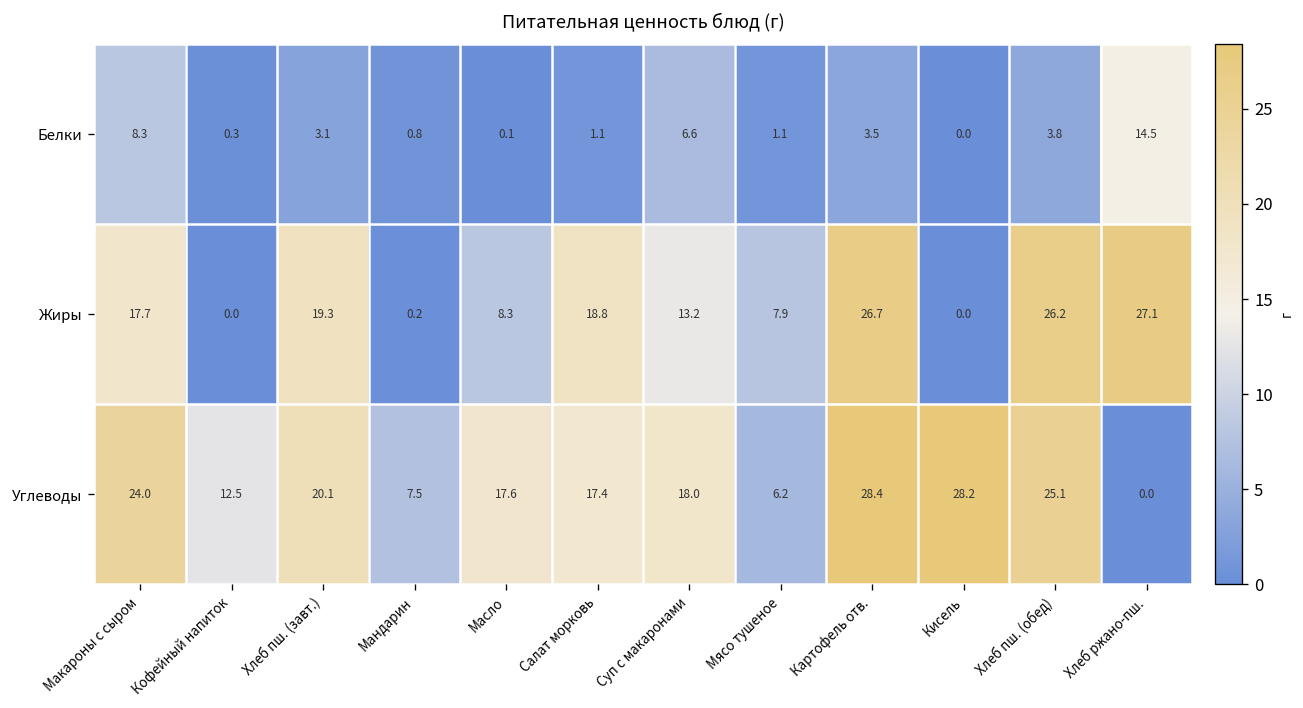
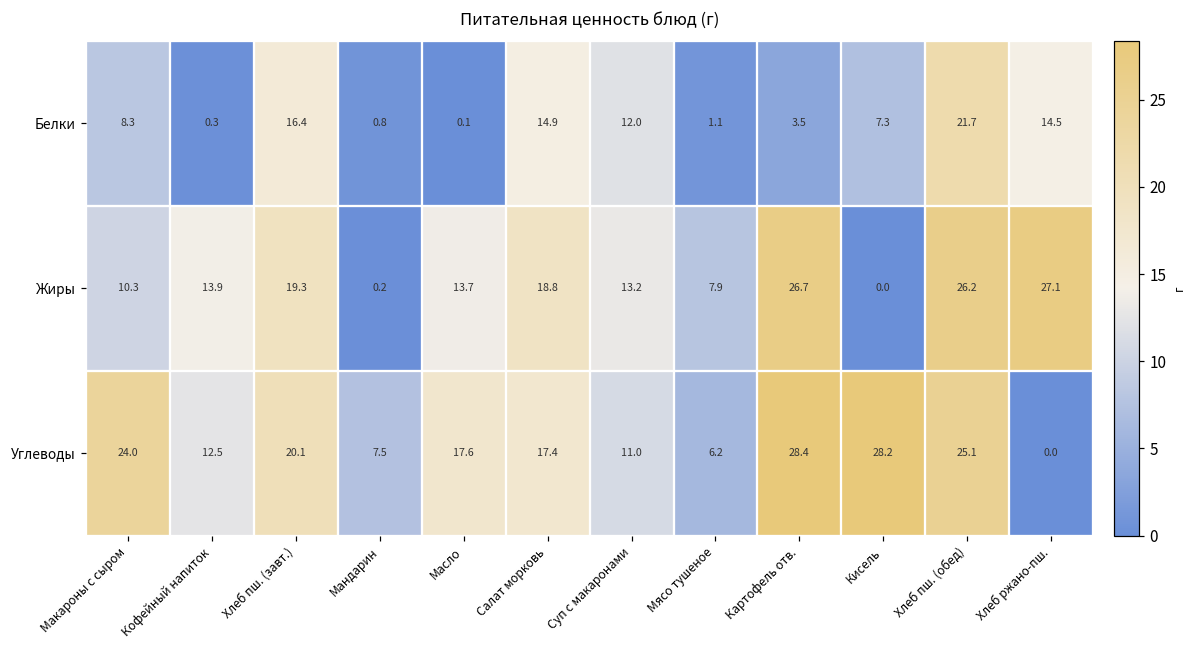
  {
    "Белки": {
      "Макароны с сыром": 8.3,
      "Кофейный напиток": 0.3,
-     "Хлеб пш. (завт.)": 3.1,
+     "Хлеб пш. (завт.)": 16.4,
      "Мандарин": 0.8,
      "Масло": 0.1,
-     "Салат морковь": 1.1,
-     "Суп с макаронами": 6.6,
+     "Салат морковь": 14.9,
+     "Суп с макаронами": 12.0,
      "Мясо тушеное": 1.1,
      "Картофель отв.": 3.5,
-     "Кисель": 0.0,
-     "Хлеб пш. (обед)": 3.8,
+     "Кисель": 7.3,
+     "Хлеб пш. (обед)": 21.7,
      "Хлеб ржано-пш.": 14.5
    },
    "Жиры": {
-     "Макароны с сыром": 17.7,
-     "Кофейный напиток": 0.0,
+     "Макароны с сыром": 10.3,
+     "Кофейный напиток": 13.9,
      "Хлеб пш. (завт.)": 19.3,
      "Мандарин": 0.2,
-     "Масло": 8.3,
+     "Масло": 13.7,
      "Салат морковь": 18.8,
      "Суп с макаронами": 13.2,
      "Мясо тушеное": 7.9,
      "Картофель отв.": 26.7,
      "Кисель": 0.0,
      "Хлеб пш. (обед)": 26.2,
      "Хлеб ржано-пш.": 27.1
    },
    "Углеводы": {
      "Макароны с сыром": 24.0,
      "Кофейный напиток": 12.5,
      "Хлеб пш. (завт.)": 20.1,
      "Мандарин": 7.5,
      "Масло": 17.6,
      "Салат морковь": 17.4,
-     "Суп с макаронами": 18.0,
+     "Суп с макаронами": 11.0,
      "Мясо тушеное": 6.2,
      "Картофель отв.": 28.4,
      "Кисель": 28.2,
      "Хлеб пш. (обед)": 25.1,
      "Хлеб ржано-пш.": 0.0
    }
  }
